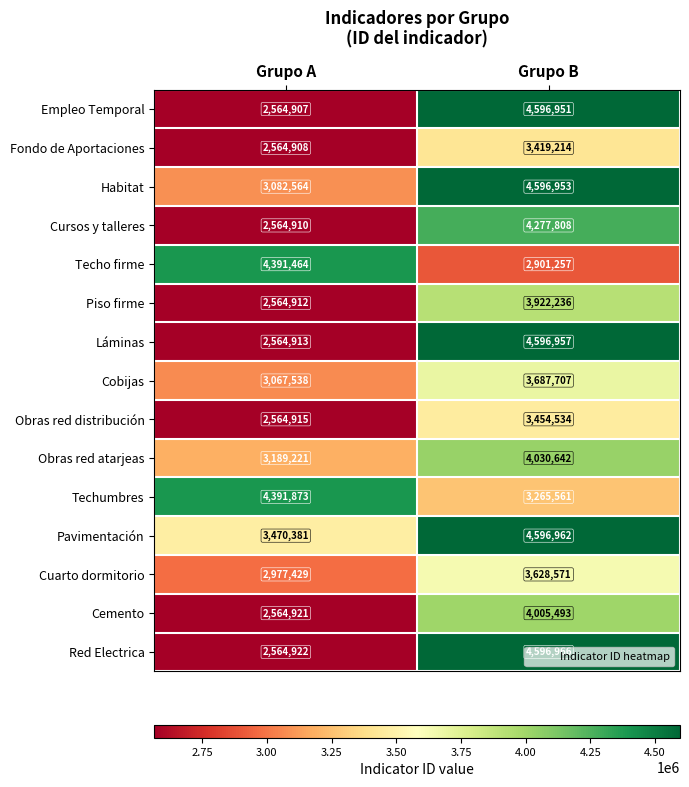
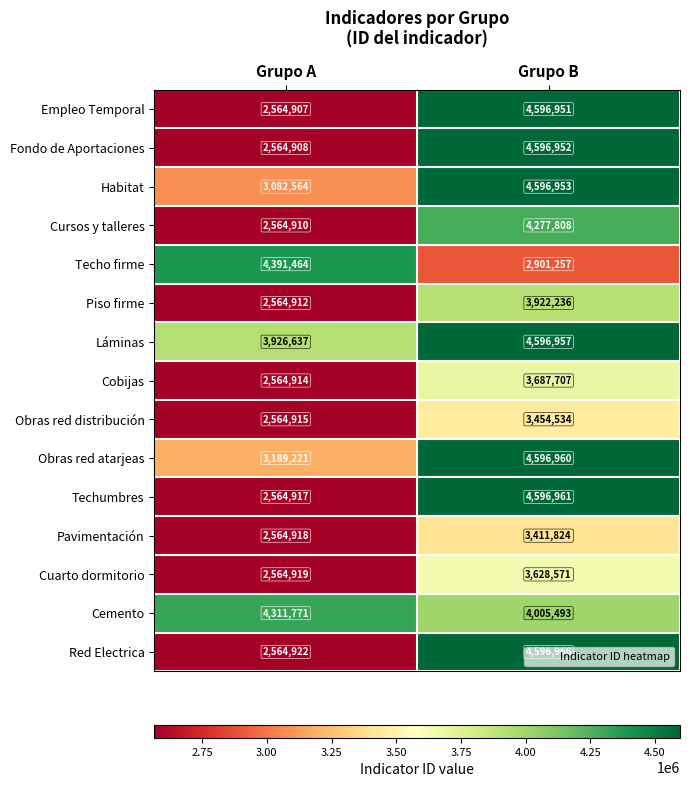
  {
    "Fondo de Aportaciones": {
-     "Grupo B": "3,419,214"
+     "Grupo B": "4,596,952"
    },
    "Láminas": {
-     "Grupo A": "2,564,913"
+     "Grupo A": "3,926,637"
    },
    "Cobijas": {
-     "Grupo A": "3,067,538"
+     "Grupo A": "2,564,914"
    },
    "Obras red atarjeas": {
-     "Grupo B": "4,030,642"
+     "Grupo B": "4,596,960"
    },
    "Techumbres": {
-     "Grupo A": "4,391,873",
-     "Grupo B": "3,265,561"
+     "Grupo A": "2,564,917",
+     "Grupo B": "4,596,961"
    },
    "Pavimentación": {
-     "Grupo A": "3,470,381",
-     "Grupo B": "4,596,962"
+     "Grupo A": "2,564,918",
+     "Grupo B": "3,411,824"
    },
    "Cuarto dormitorio": {
-     "Grupo A": "2,977,429"
+     "Grupo A": "2,564,919"
    },
    "Cemento": {
-     "Grupo A": "2,564,921"
+     "Grupo A": "4,311,771"
    }
  }
